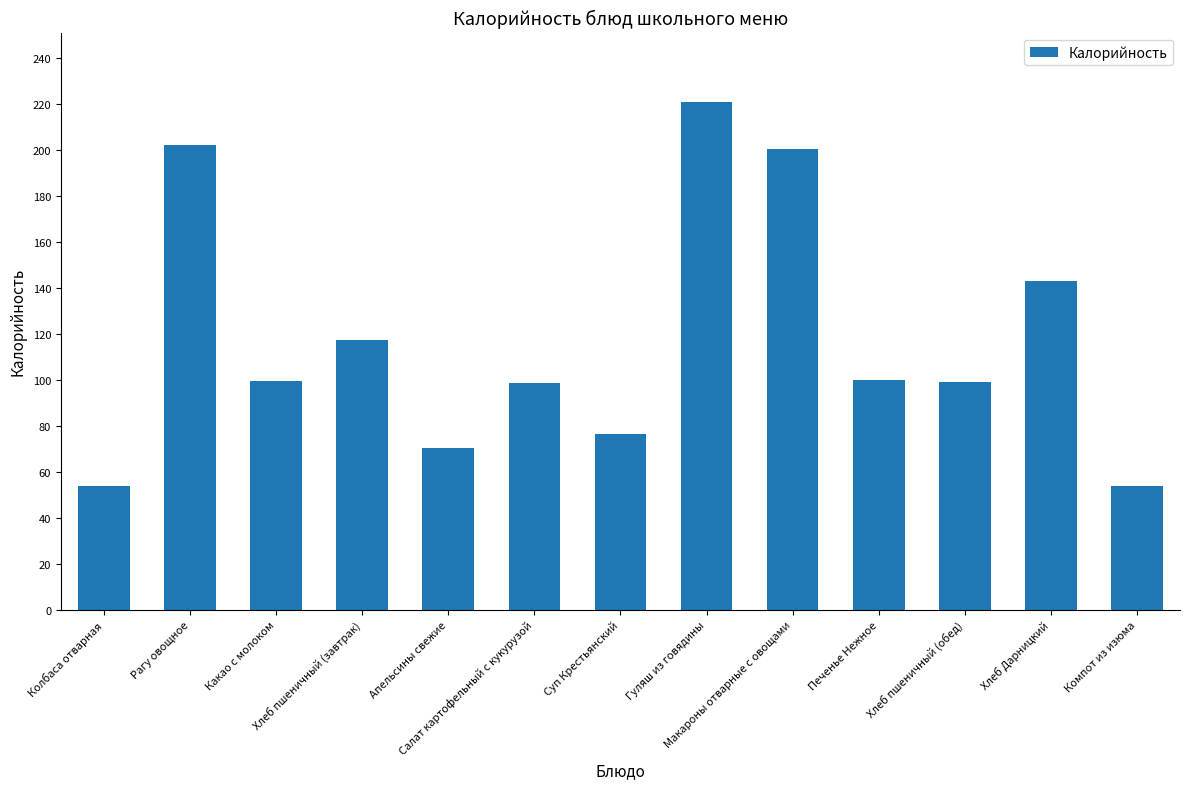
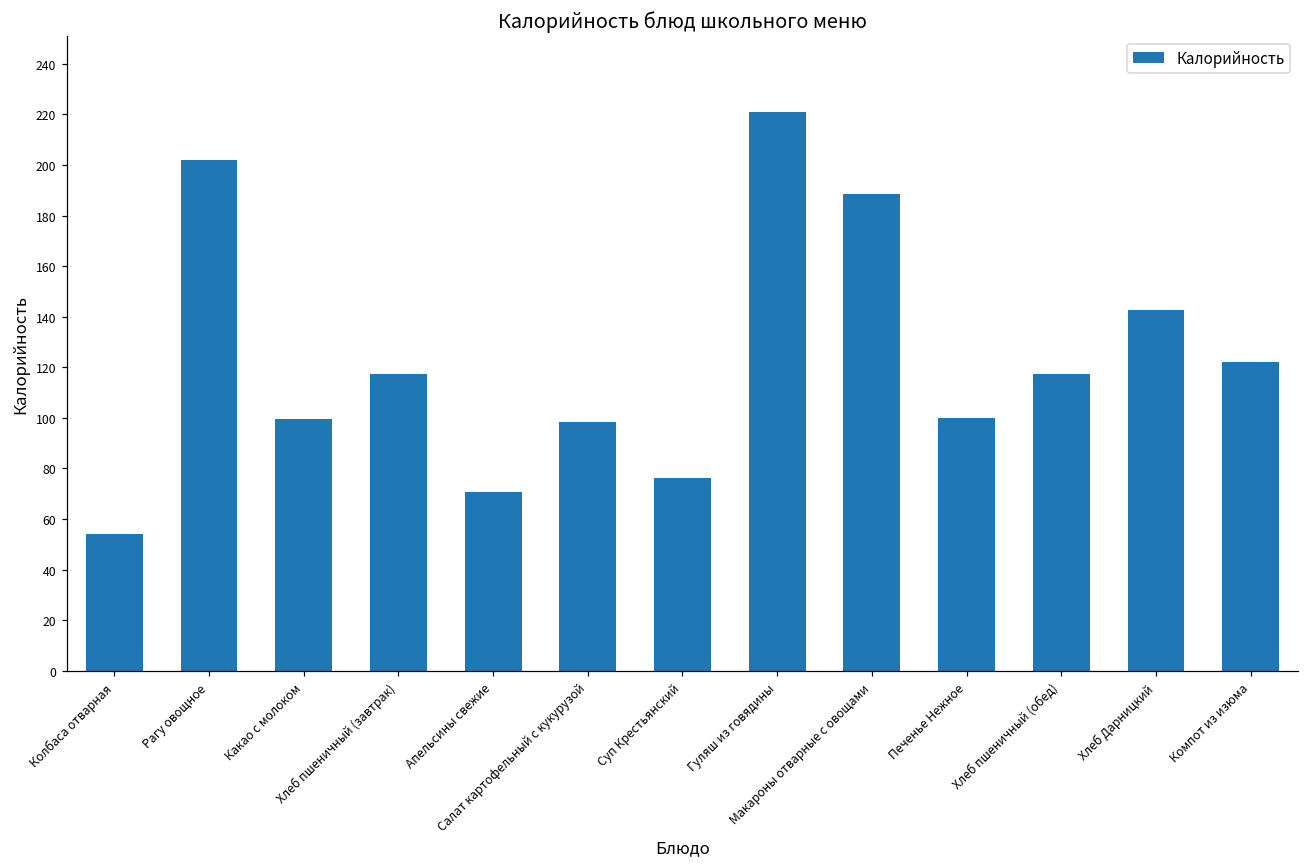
  {
    "Колбаса отварная": 54,
    "Рагу овощное": 202,
    "Какао с молоком": 100,
    "Хлеб пшеничный (завтрак)": 118,
    "Апельсины свежие": 71,
    "Салат картофельный с кукурузой": 99,
    "Суп Крестьянский": 76,
    "Гуляш из говядины": 221,
-   "Макароны отварные с овощами": 200,
+   "Макароны отварные с овощами": 188,
    "Печенье Нежное": 100,
-   "Хлеб пшеничный (обед)": 99,
+   "Хлеб пшеничный (обед)": 118,
    "Хлеб Дарницкий": 143,
-   "Компот из изюма": 54
+   "Компот из изюма": 122
  }
